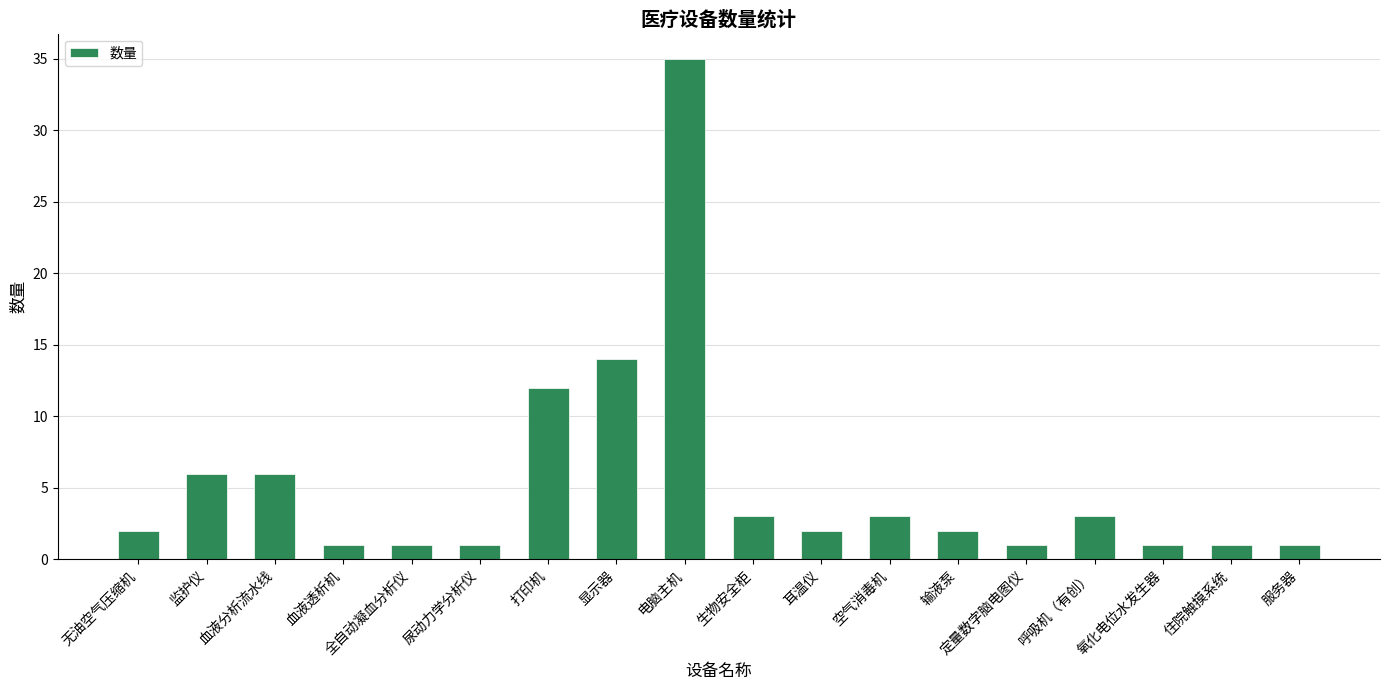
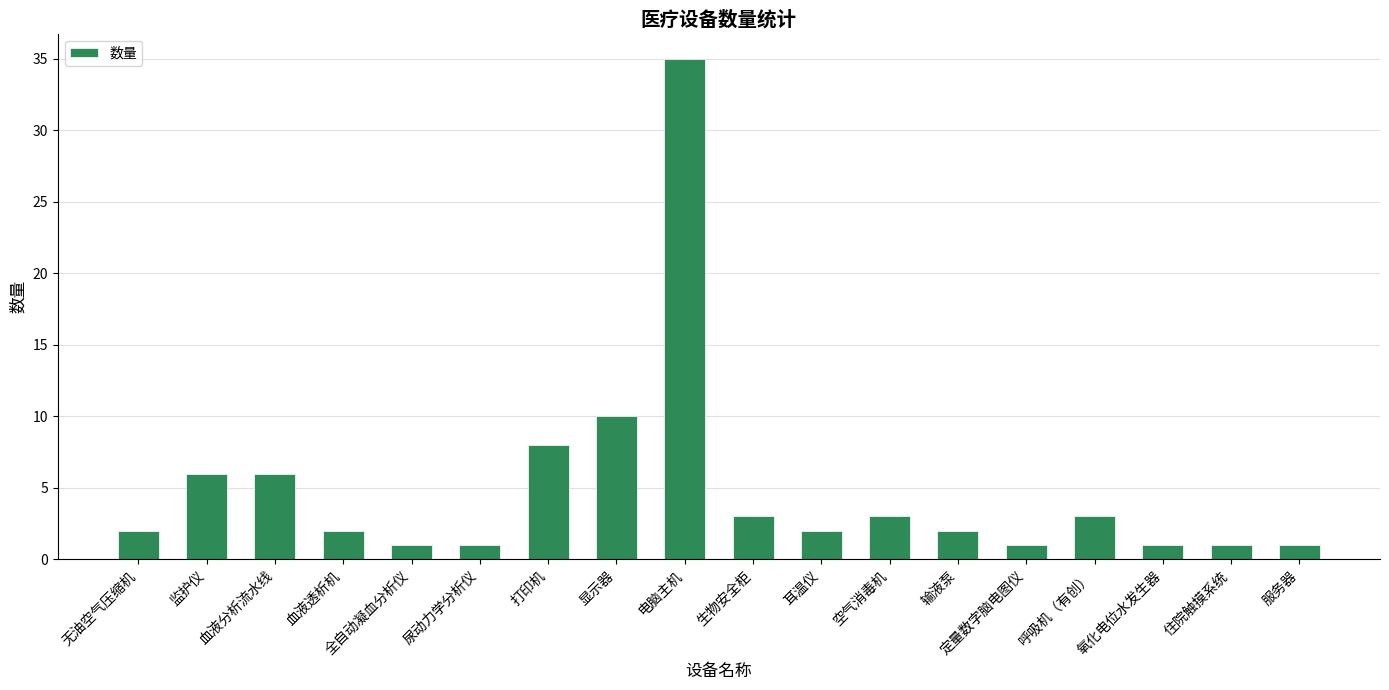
  {
    "无油空气压缩机": 2,
    "监护仪": 6,
    "血液分析流水线": 6,
-   "血液透析机": 1,
+   "血液透析机": 2,
    "全自动凝血分析仪": 1,
    "尿动力学分析仪": 1,
-   "打印机": 12,
-   "显示器": 14,
+   "打印机": 8,
+   "显示器": 10,
    "电脑主机": 35,
    "生物安全柜": 3,
    "耳温仪": 2,
    "空气消毒机": 3,
    "输液泵": 2,
    "定量数字脑电图仪": 1,
    "呼吸机（有创）": 3,
    "氧化电位水发生器": 1,
    "住院触摸系统": 1,
    "服务器": 1
  }
